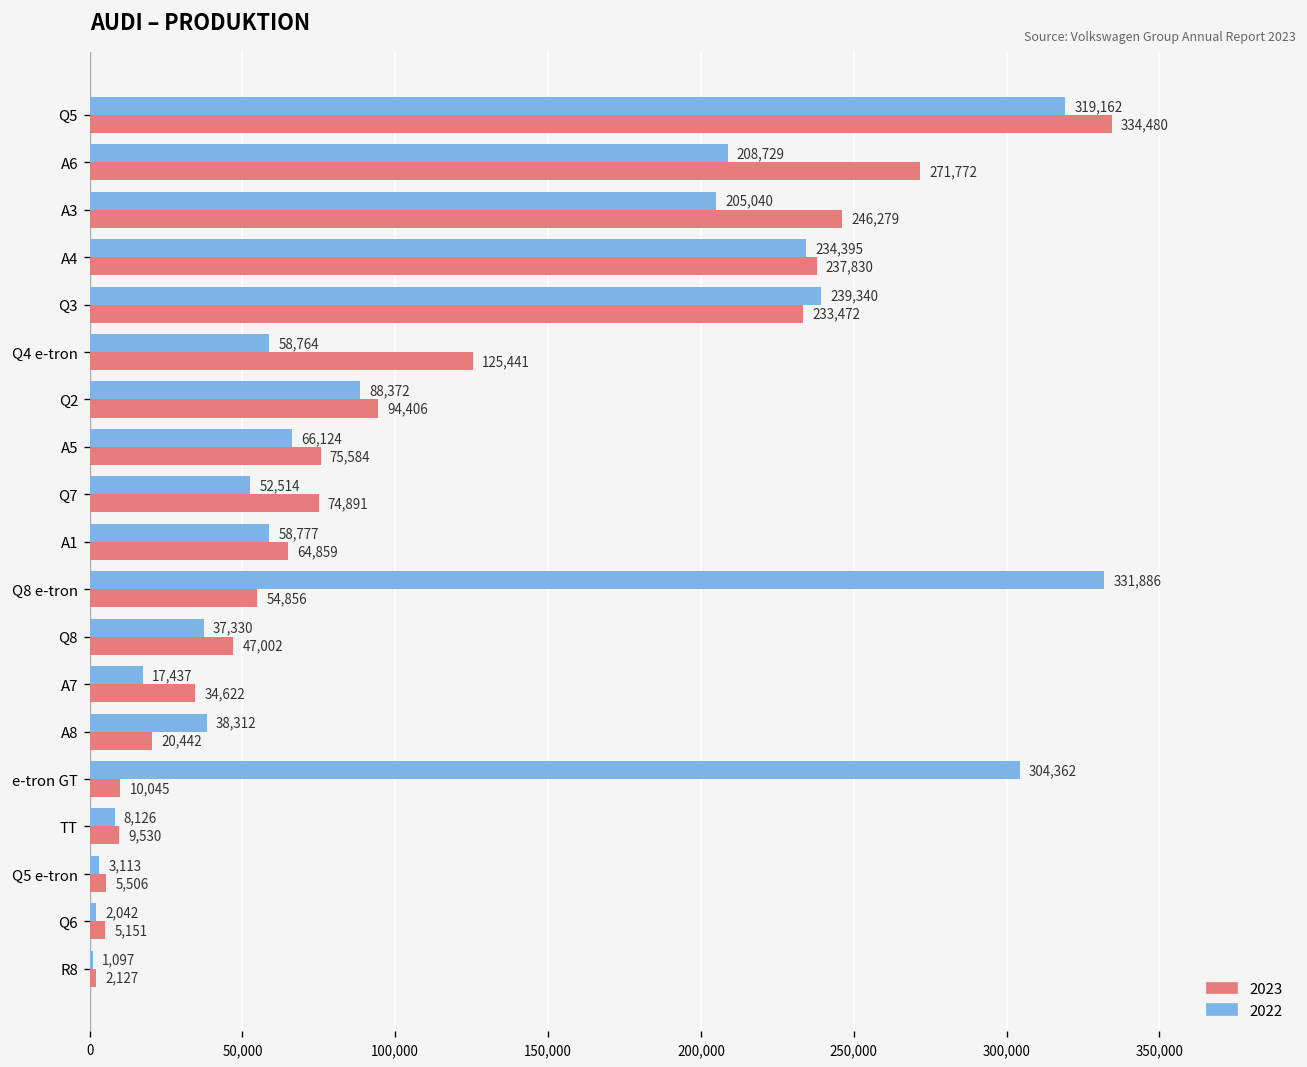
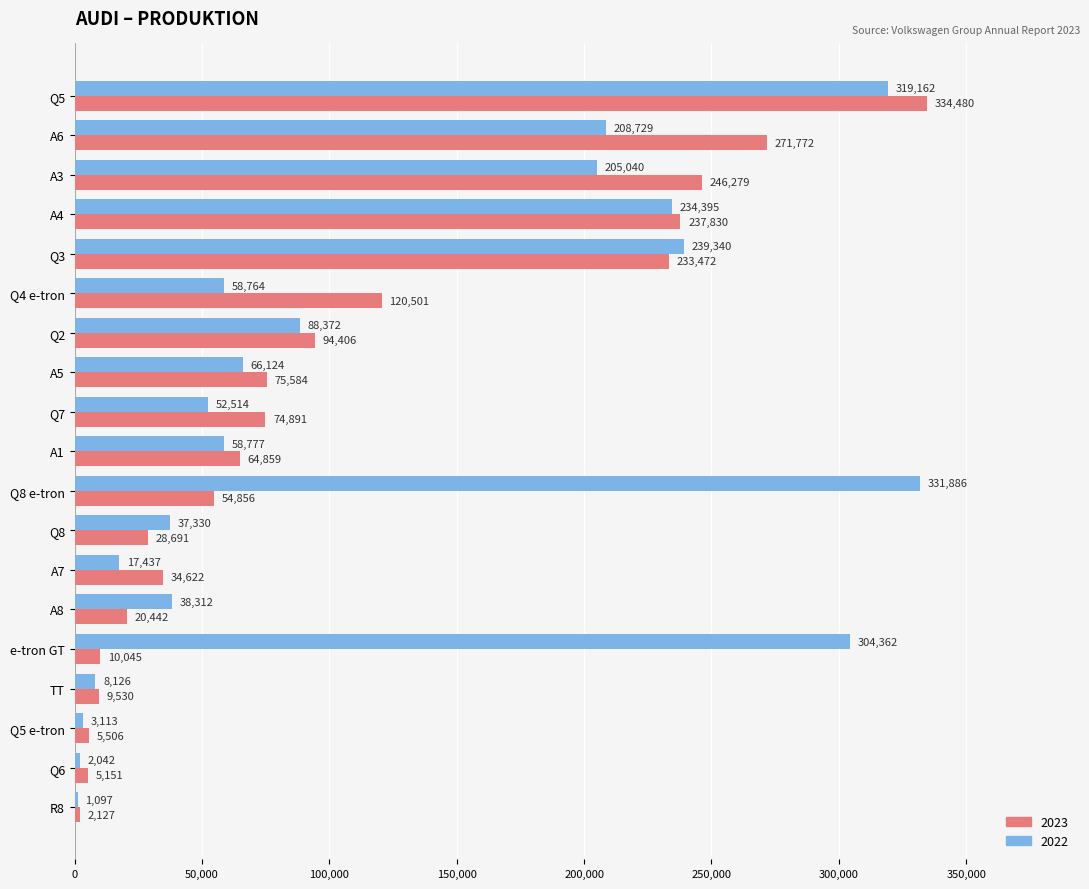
  {
    "2023": {
      "Q5": "334,480",
      "A6": "271,772",
      "A3": "246,279",
      "A4": "237,830",
      "Q3": "233,472",
-     "Q4 e-tron": "125,441",
+     "Q4 e-tron": "120,501",
      "Q2": "94,406",
      "A5": "75,584",
      "Q7": "74,891",
      "A1": "64,859",
      "Q8 e-tron": "54,856",
-     "Q8": "47,002",
+     "Q8": "28,691",
      "A7": "34,622",
      "A8": "20,442",
      "e-tron GT": "10,045",
      "TT": "9,530",
      "Q5 e-tron": "5,506",
      "Q6": "5,151",
      "R8": "2,127"
    },
    "2022": {
      "Q5": "319,162",
      "A6": "208,729",
      "A3": "205,040",
      "A4": "234,395",
      "Q3": "239,340",
      "Q4 e-tron": "58,764",
      "Q2": "88,372",
      "A5": "66,124",
      "Q7": "52,514",
      "A1": "58,777",
      "Q8 e-tron": "331,886",
      "Q8": "37,330",
      "A7": "17,437",
      "A8": "38,312",
      "e-tron GT": "304,362",
      "TT": "8,126",
      "Q5 e-tron": "3,113",
      "Q6": "2,042",
      "R8": "1,097"
    }
  }
